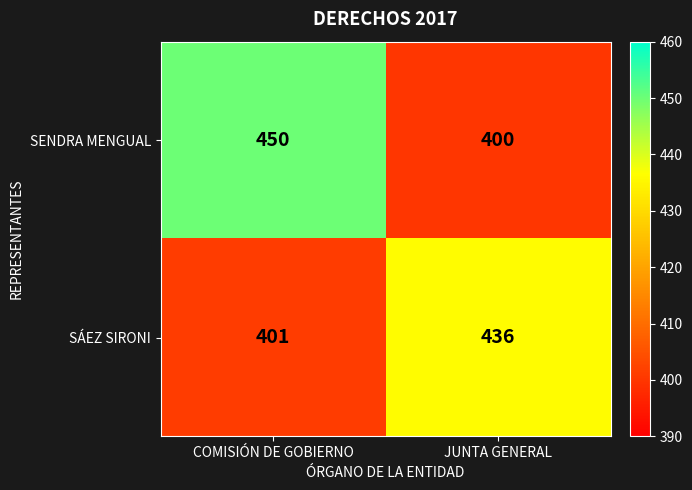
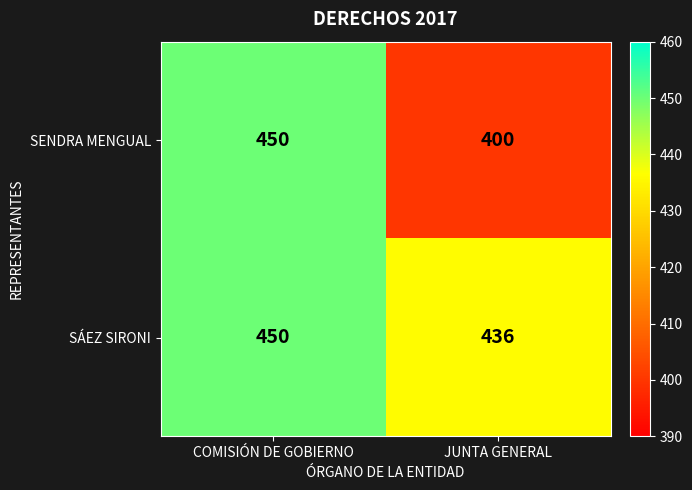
  {
    "SENDRA MENGUAL": {
      "COMISIÓN DE GOBIERNO": 450,
      "JUNTA GENERAL": 400
    },
    "SÁEZ SIRONI": {
-     "COMISIÓN DE GOBIERNO": 401,
+     "COMISIÓN DE GOBIERNO": 450,
      "JUNTA GENERAL": 436
    }
  }
